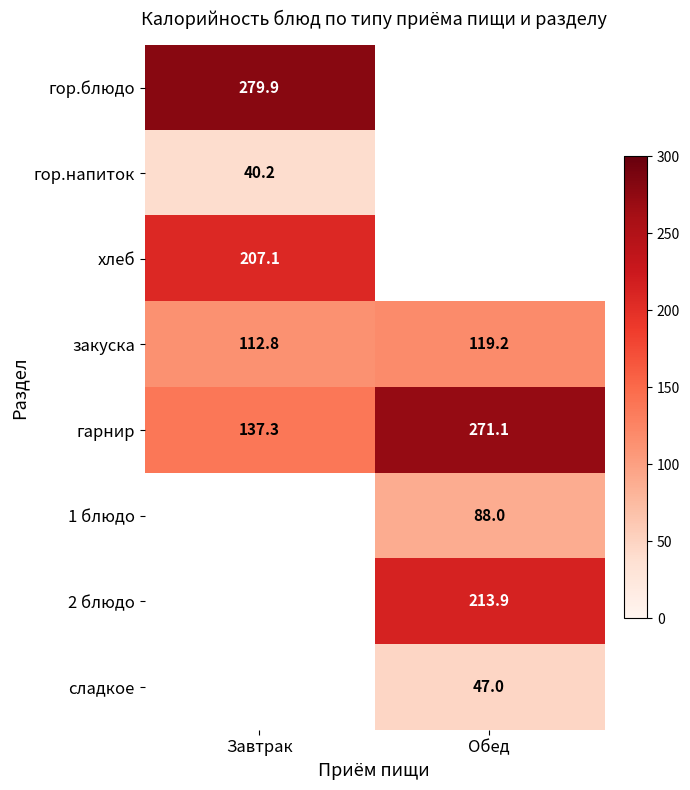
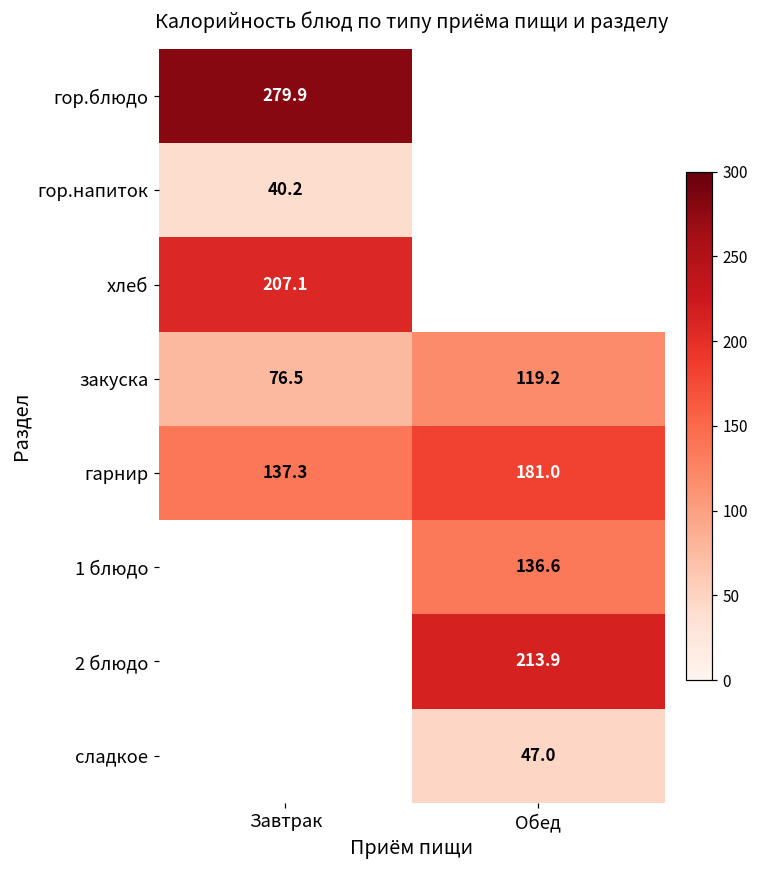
  {
    "гор.блюдо": {
      "Завтрак": 279.9
    },
    "гор.напиток": {
      "Завтрак": 40.2
    },
    "хлеб": {
      "Завтрак": 207.1
    },
    "закуска": {
-     "Завтрак": 112.8,
+     "Завтрак": 76.5,
      "Обед": 119.2
    },
    "гарнир": {
      "Завтрак": 137.3,
-     "Обед": 271.1
+     "Обед": 181.0
    },
    "1 блюдо": {
-     "Обед": 88.0
+     "Обед": 136.6
    },
    "2 блюдо": {
      "Обед": 213.9
    },
    "сладкое": {
      "Обед": 47.0
    }
  }
